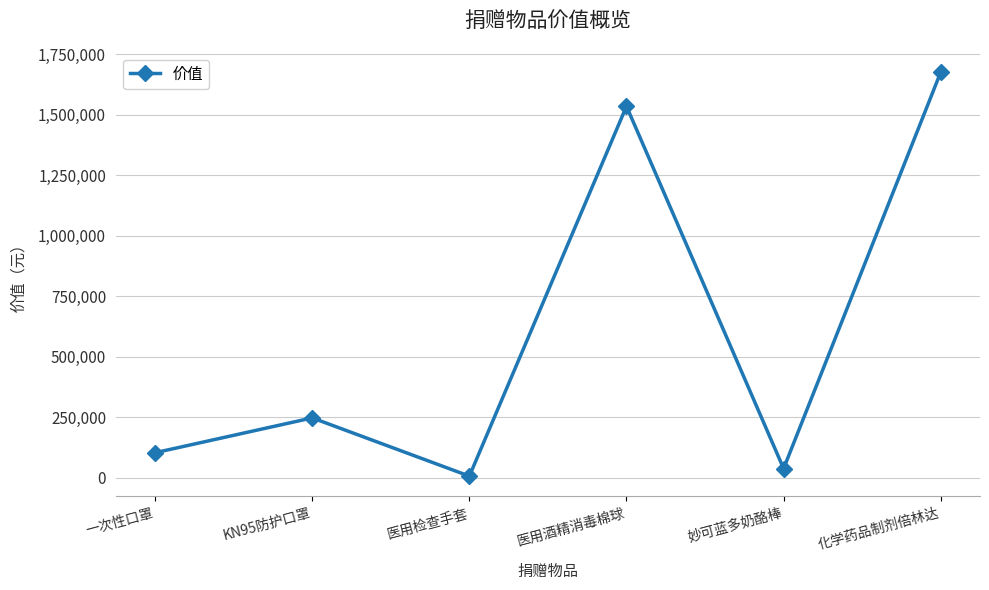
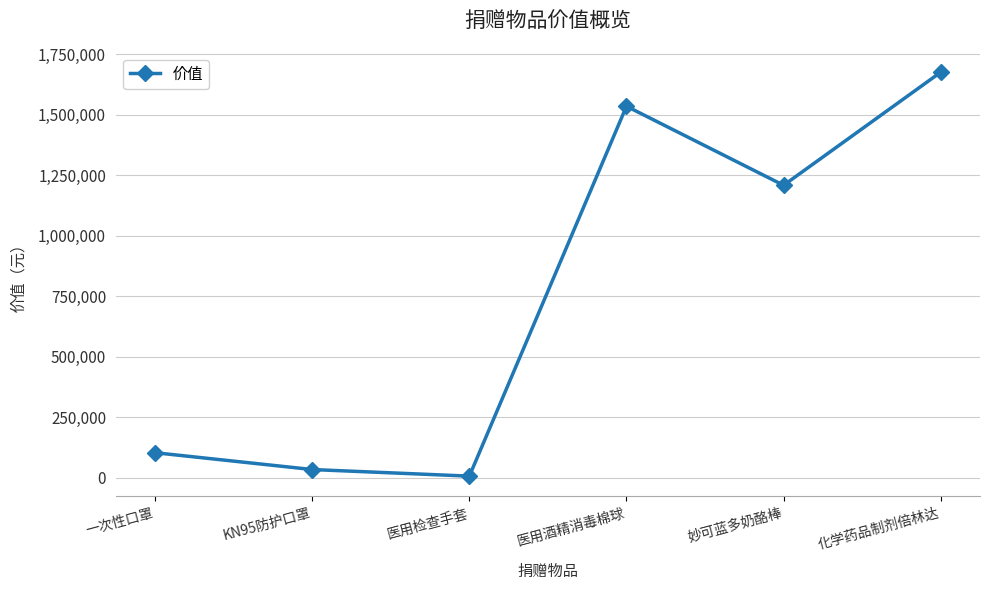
  {
    "一次性口罩": "100,000",
-   "KN95防护口罩": "250,000",
+   "KN95防护口罩": "30,000",
    "医用检查手套": "10,000",
    "医用酒精消毒棉球": "1,530,000",
-   "妙可蓝多奶酪棒": "40,000",
+   "妙可蓝多奶酪棒": "1,210,000",
    "化学药品制剂倍林达": "1,680,000"
  }
